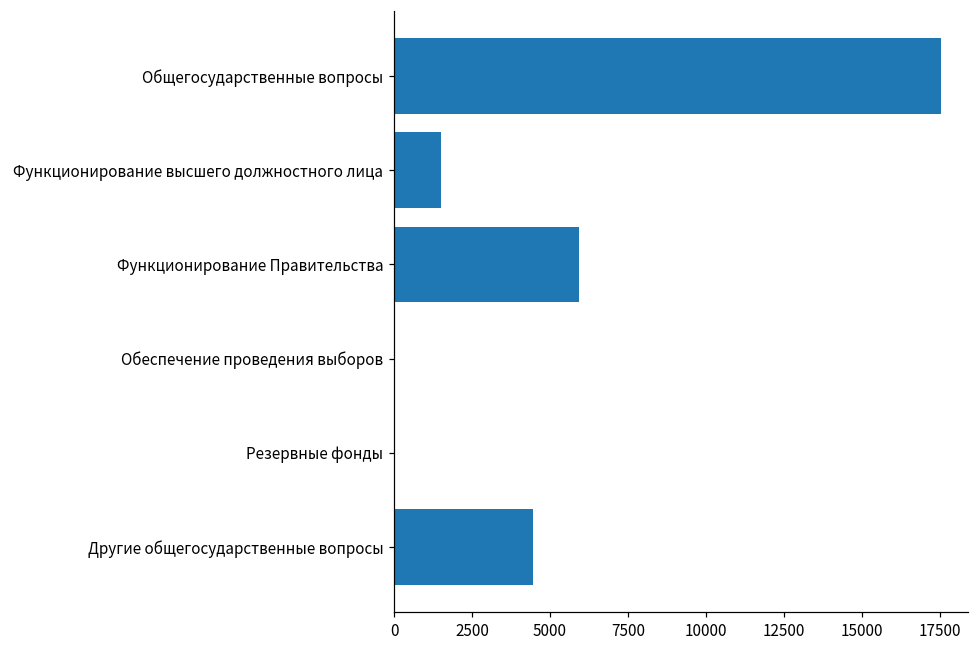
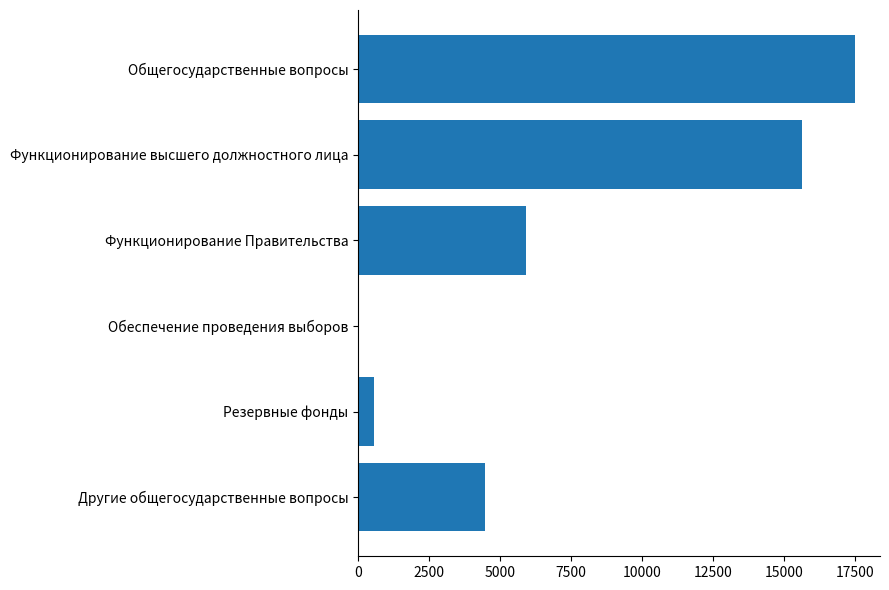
  {
    "Общегосударственные вопросы": 17500,
-   "Функционирование высшего должностного лица": 1500,
+   "Функционирование высшего должностного лица": 15600,
    "Функционирование Правительства": 5900,
    "Обеспечение проведения выборов": 0,
-   "Резервные фонды": 0,
+   "Резервные фонды": 600,
    "Другие общегосударственные вопросы": 4500
  }
